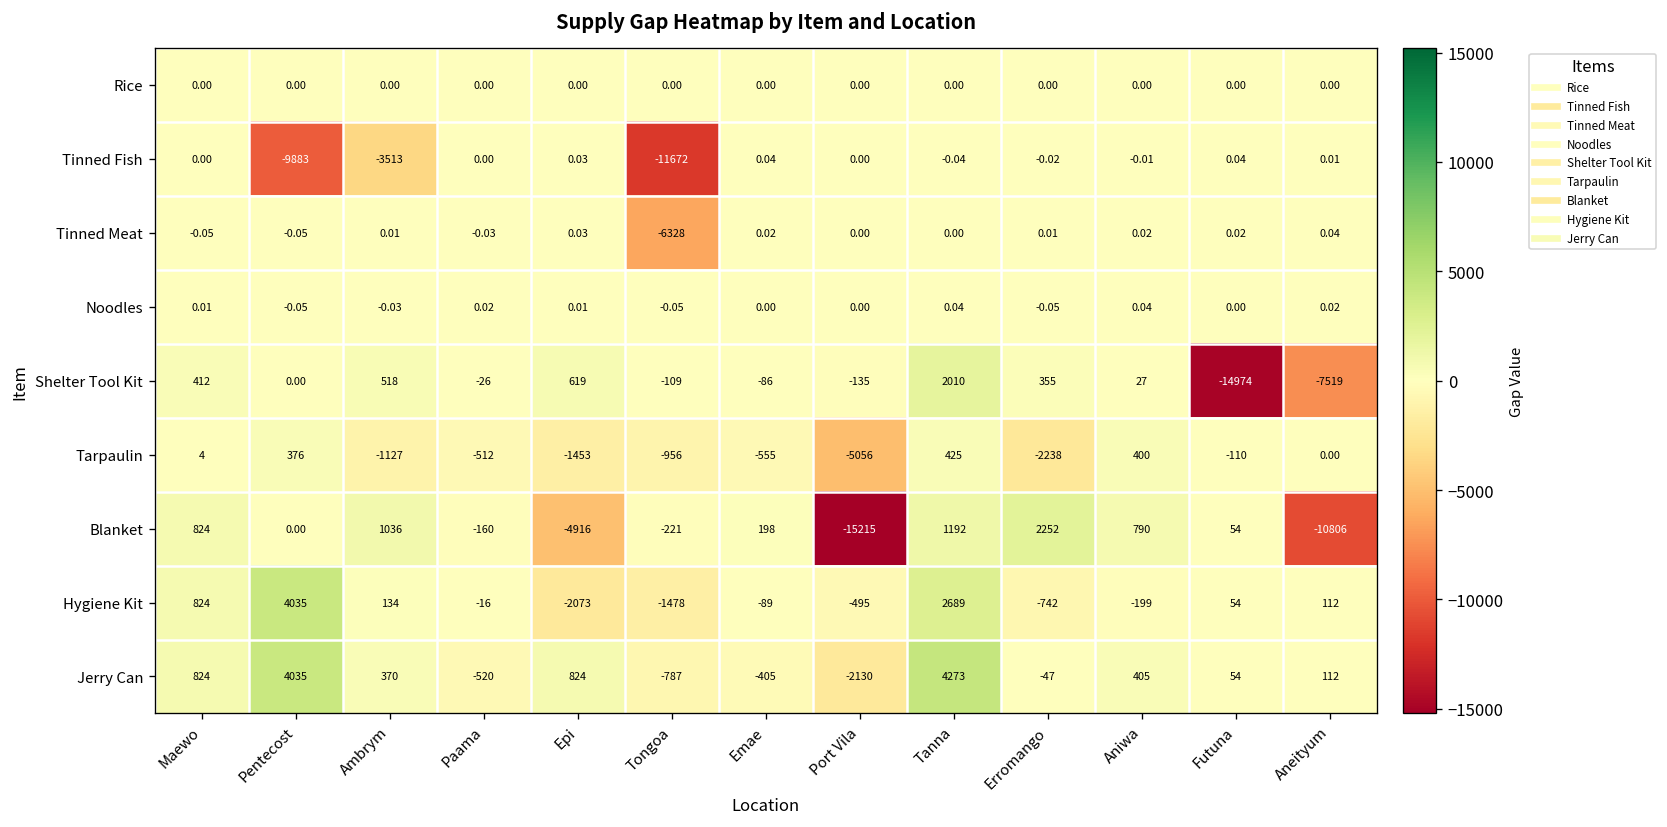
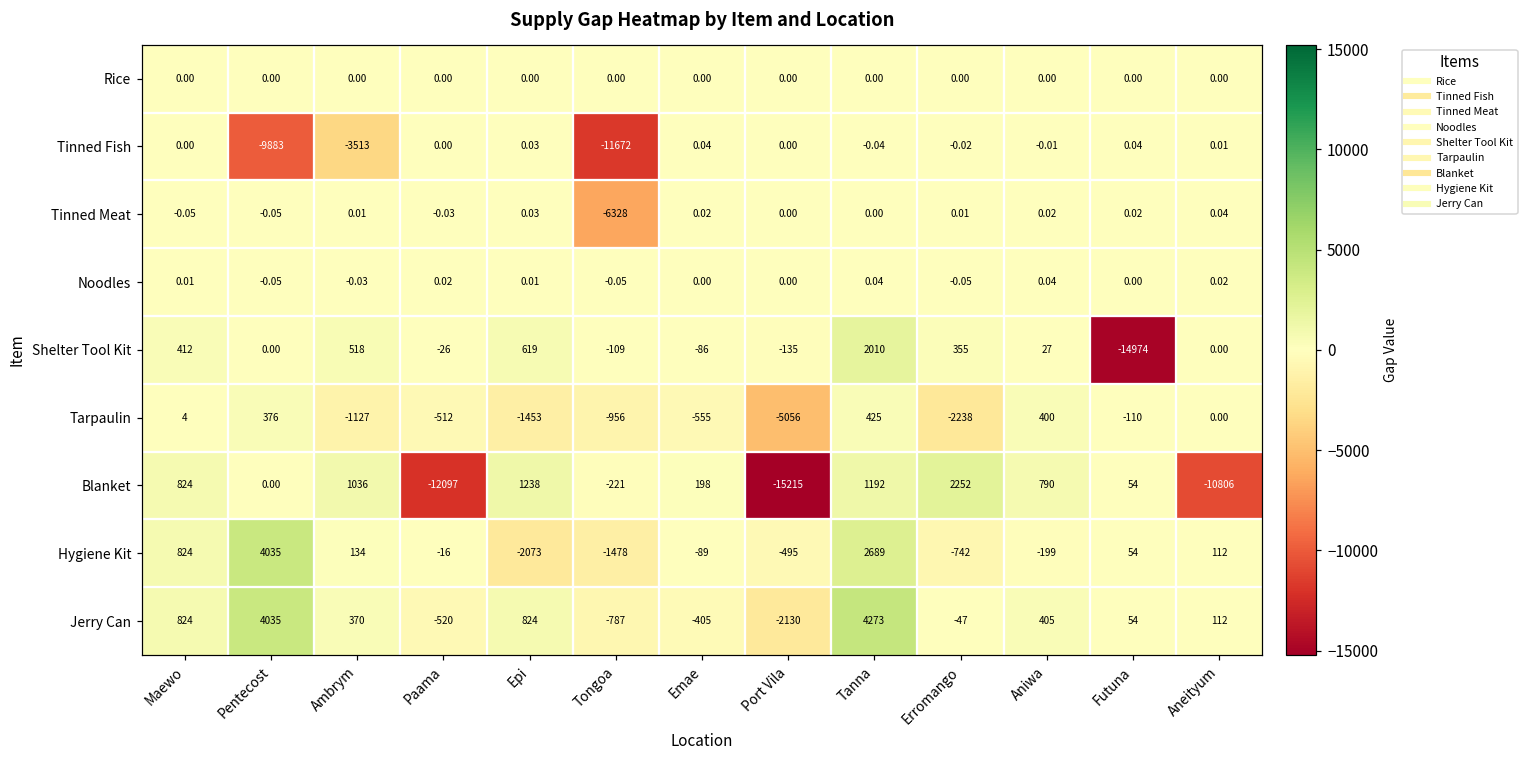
  {
    "Rice": {
      "Maewo": 0.00,
      "Pentecost": 0.00,
      "Ambrym": 0.00,
      "Paama": 0.00,
      "Epi": 0.00,
      "Tongoa": 0.00,
      "Emae": 0.00,
      "Port Vila": 0.00,
      "Tanna": 0.00,
      "Erromango": 0.00,
      "Aniwa": 0.00,
      "Futuna": 0.00,
      "Aneityum": 0.00
    },
    "Tinned Fish": {
      "Maewo": 0.00,
      "Pentecost": -9883,
      "Ambrym": -3513,
      "Paama": 0.00,
      "Epi": 0.03,
      "Tongoa": -11672,
      "Emae": 0.04,
      "Port Vila": 0.00,
      "Tanna": -0.04,
      "Erromango": -0.02,
      "Aniwa": -0.01,
      "Futuna": 0.04,
      "Aneityum": 0.01
    },
    "Tinned Meat": {
      "Maewo": -0.05,
      "Pentecost": -0.05,
      "Ambrym": 0.01,
      "Paama": -0.03,
      "Epi": 0.03,
      "Tongoa": -6328,
      "Emae": 0.02,
      "Port Vila": 0.00,
      "Tanna": 0.00,
      "Erromango": 0.01,
      "Aniwa": 0.02,
      "Futuna": 0.02,
      "Aneityum": 0.04
    },
    "Noodles": {
      "Maewo": 0.01,
      "Pentecost": -0.05,
      "Ambrym": -0.03,
      "Paama": 0.02,
      "Epi": 0.01,
      "Tongoa": -0.05,
      "Emae": 0.00,
      "Port Vila": 0.00,
      "Tanna": 0.04,
      "Erromango": -0.05,
      "Aniwa": 0.04,
      "Futuna": 0.00,
      "Aneityum": 0.02
    },
    "Shelter Tool Kit": {
      "Maewo": 412,
      "Pentecost": 0.00,
      "Ambrym": 518,
      "Paama": -26,
      "Epi": 619,
      "Tongoa": -109,
      "Emae": -86,
      "Port Vila": -135,
      "Tanna": 2010,
      "Erromango": 355,
      "Aniwa": 27,
      "Futuna": -14974,
-     "Aneityum": -7519
+     "Aneityum": 0.00
    },
    "Tarpaulin": {
      "Maewo": 4,
      "Pentecost": 376,
      "Ambrym": -1127,
      "Paama": -512,
      "Epi": -1453,
      "Tongoa": -956,
      "Emae": -555,
      "Port Vila": -5056,
      "Tanna": 425,
      "Erromango": -2238,
      "Aniwa": 400,
      "Futuna": -110,
      "Aneityum": 0.00
    },
    "Blanket": {
      "Maewo": 824,
      "Pentecost": 0.00,
      "Ambrym": 1036,
-     "Paama": -160,
-     "Epi": -4916,
+     "Paama": -12097,
+     "Epi": 1238,
      "Tongoa": -221,
      "Emae": 198,
      "Port Vila": -15215,
      "Tanna": 1192,
      "Erromango": 2252,
      "Aniwa": 790,
      "Futuna": 54,
      "Aneityum": -10806
    },
    "Hygiene Kit": {
      "Maewo": 824,
      "Pentecost": 4035,
      "Ambrym": 134,
      "Paama": -16,
      "Epi": -2073,
      "Tongoa": -1478,
      "Emae": -89,
      "Port Vila": -495,
      "Tanna": 2689,
      "Erromango": -742,
      "Aniwa": -199,
      "Futuna": 54,
      "Aneityum": 112
    },
    "Jerry Can": {
      "Maewo": 824,
      "Pentecost": 4035,
      "Ambrym": 370,
      "Paama": -520,
      "Epi": 824,
      "Tongoa": -787,
      "Emae": -405,
      "Port Vila": -2130,
      "Tanna": 4273,
      "Erromango": -47,
      "Aniwa": 405,
      "Futuna": 54,
      "Aneityum": 112
    }
  }
